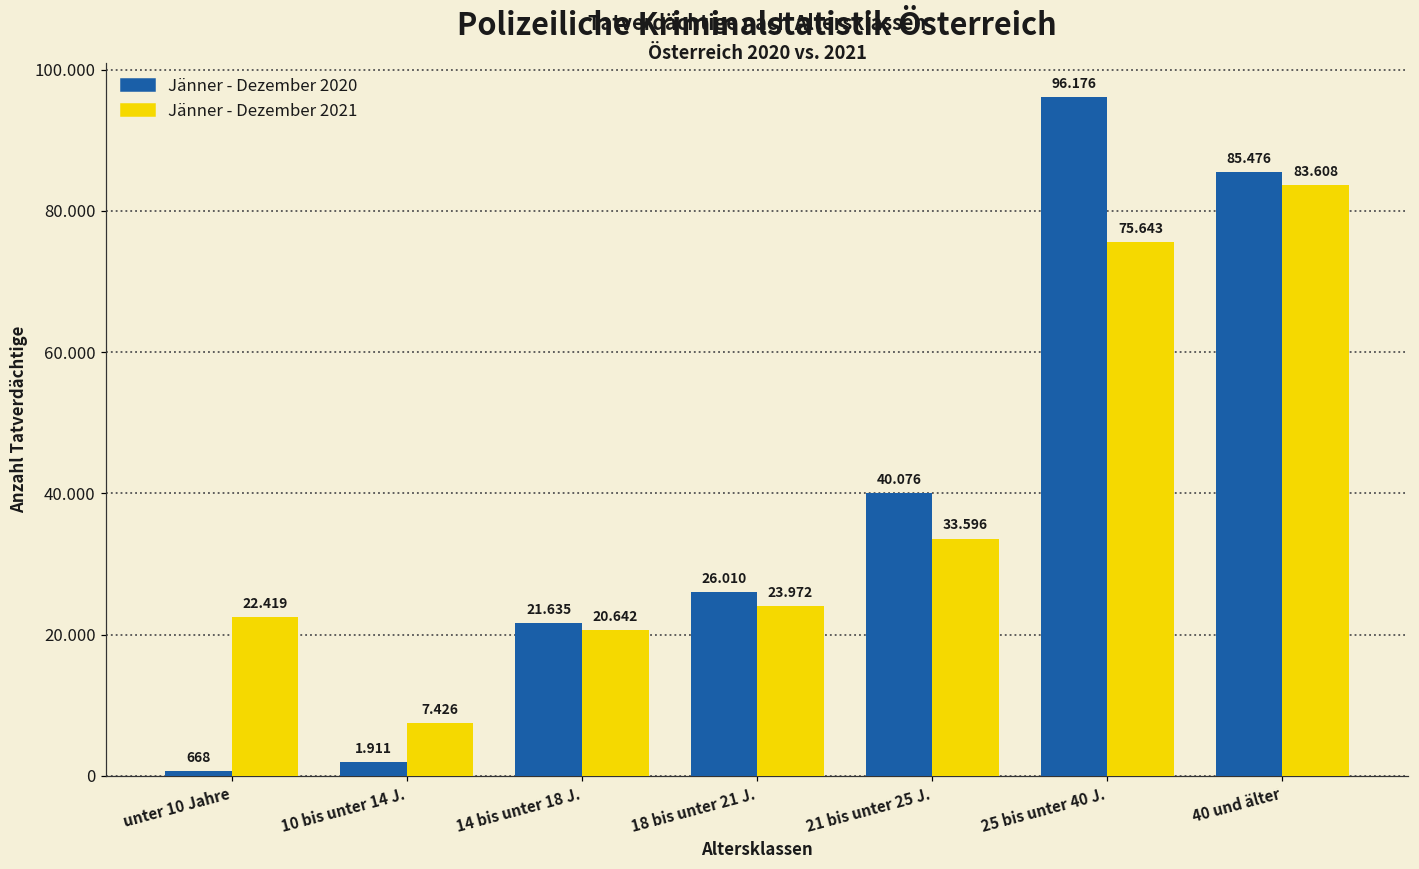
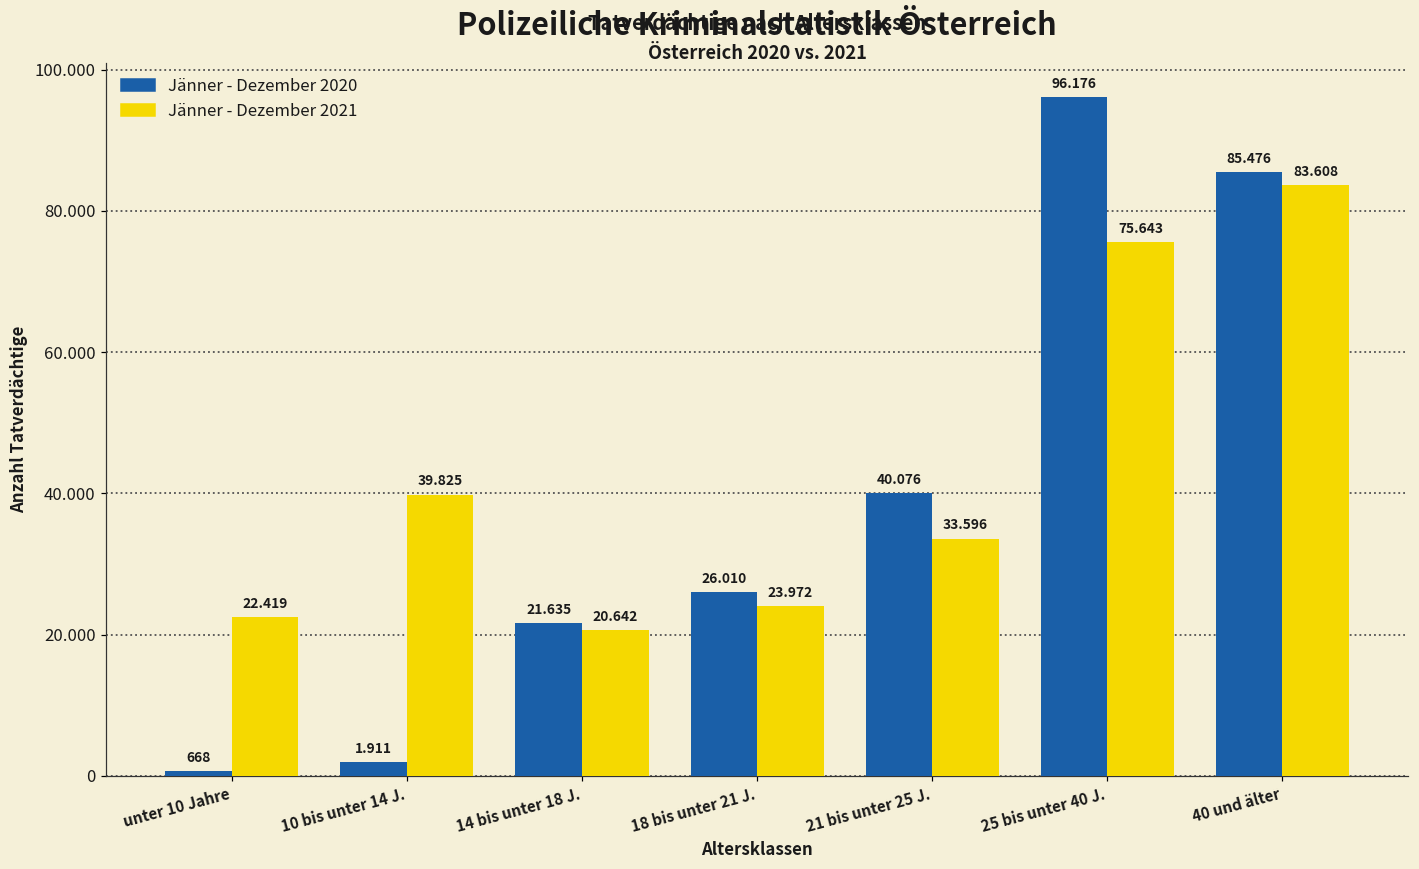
  {
    "Jänner - Dezember 2020": {
      "unter 10 Jahre": 668
    },
    "Jänner - Dezember 2021": {
-     "10 bis unter 14 J.": 7.426
+     "10 bis unter 14 J.": 39.825
    }
  }
